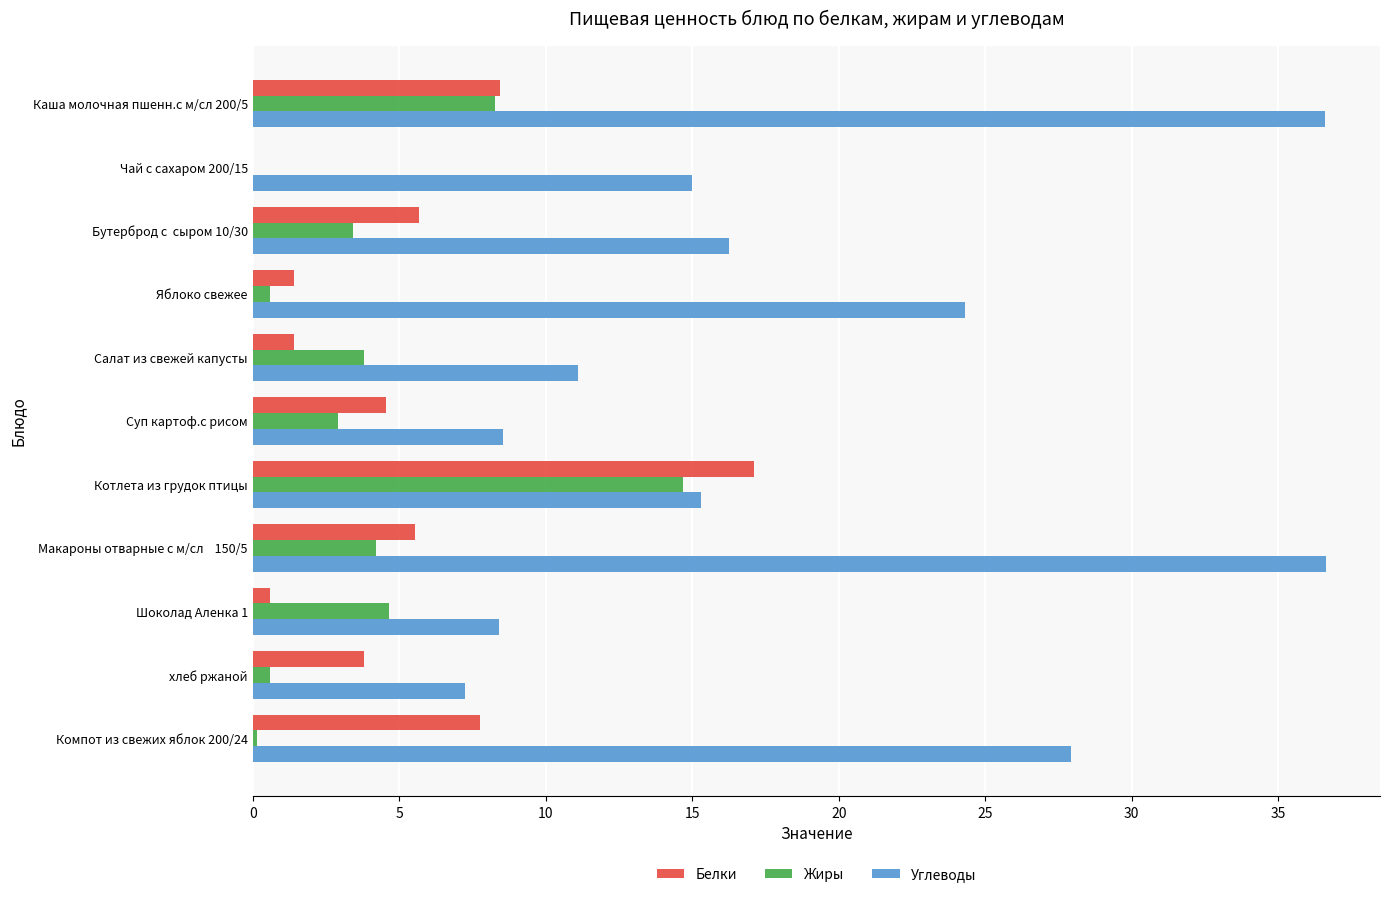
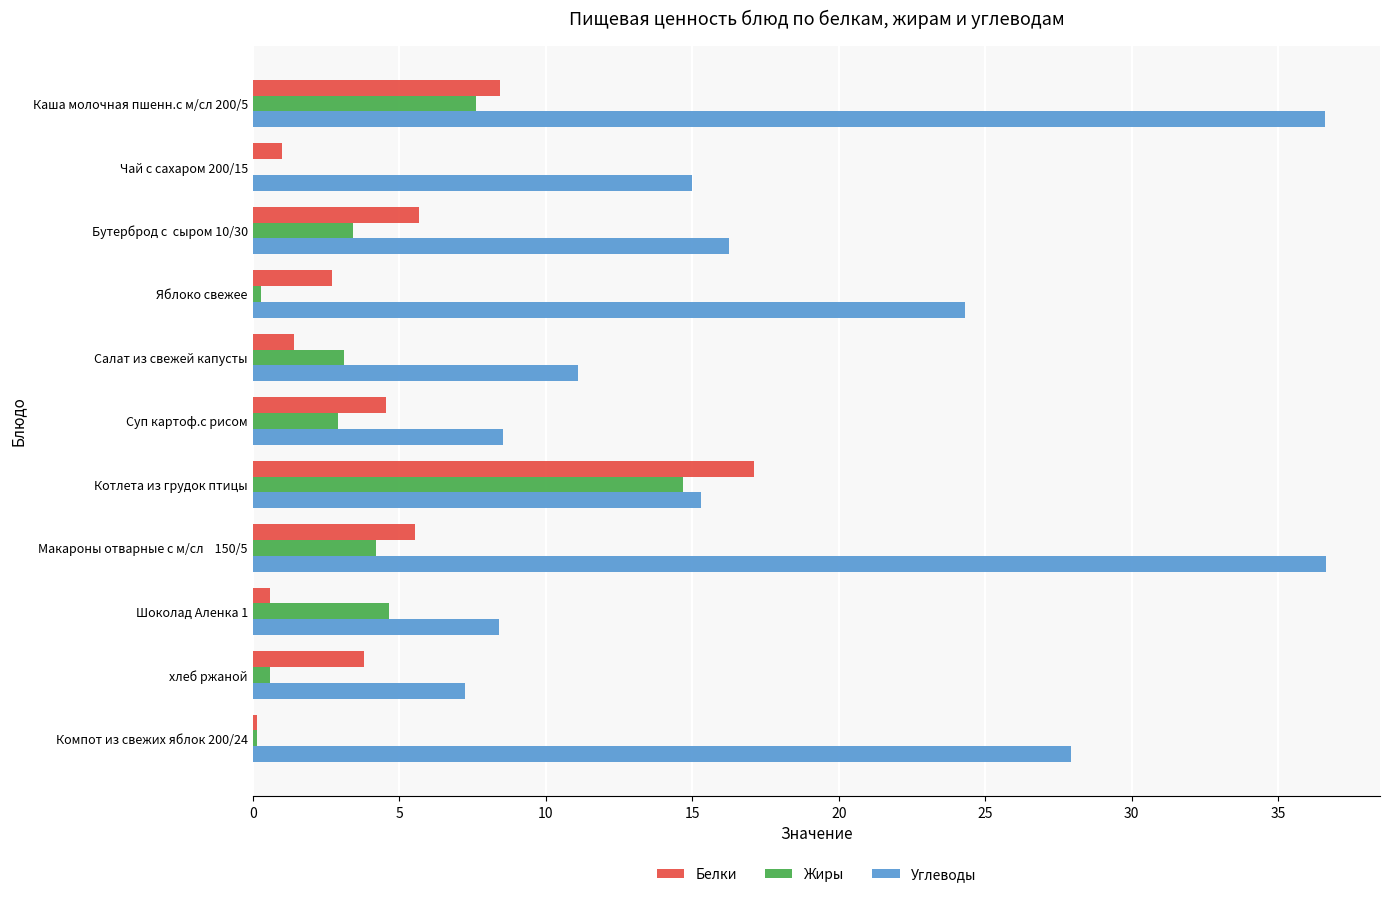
  {
    "Белки": {
      "Каша молочная пшенн.с м/сл 200/5": 8.4,
-     "Чай с сахаром 200/15": 0,
+     "Чай с сахаром 200/15": 1,
      "Бутерброд с сыром 10/30": 5.7,
-     "Яблоко свежее": 1.4,
+     "Яблоко свежее": 2.7,
      "Салат из свежей капусты": 1.4,
      "Суп картоф.с рисом": 4.6,
      "Котлета из грудок птицы": 17.1,
      "Макароны отварные с м/сл 150/5": 5.5,
      "Шоколад Аленка 1": 0.6,
      "хлеб ржаной": 3.8,
-     "Компот из свежих яблок 200/24": 7.8
+     "Компот из свежих яблок 200/24": 0.2
    },
    "Жиры": {
-     "Каша молочная пшенн.с м/сл 200/5": 8.3,
+     "Каша молочная пшенн.с м/сл 200/5": 7.6,
      "Чай с сахаром 200/15": 0.0,
      "Бутерброд с сыром 10/30": 3.4,
-     "Яблоко свежее": 0.6,
-     "Салат из свежей капусты": 3.8,
+     "Яблоко свежее": 0.3,
+     "Салат из свежей капусты": 3.1,
      "Суп картоф.с рисом": 2.9,
      "Котлета из грудок птицы": 14.7,
      "Макароны отварные с м/сл 150/5": 4.2,
      "Шоколад Аленка 1": 4.7,
      "хлеб ржаной": 0.6,
      "Компот из свежих яблок 200/24": 0.2
    },
    "Углеводы": {
      "Каша молочная пшенн.с м/сл 200/5": 36.6,
      "Чай с сахаром 200/15": 15.0,
      "Бутерброд с сыром 10/30": 16.2,
      "Яблоко свежее": 24.3,
      "Салат из свежей капусты": 11.1,
      "Суп картоф.с рисом": 8.5,
      "Котлета из грудок птицы": 15.3,
      "Макароны отварные с м/сл 150/5": 36.6,
      "Шоколад Аленка 1": 8.4,
      "хлеб ржаной": 7.2,
      "Компот из свежих яблок 200/24": 27.9
    }
  }
